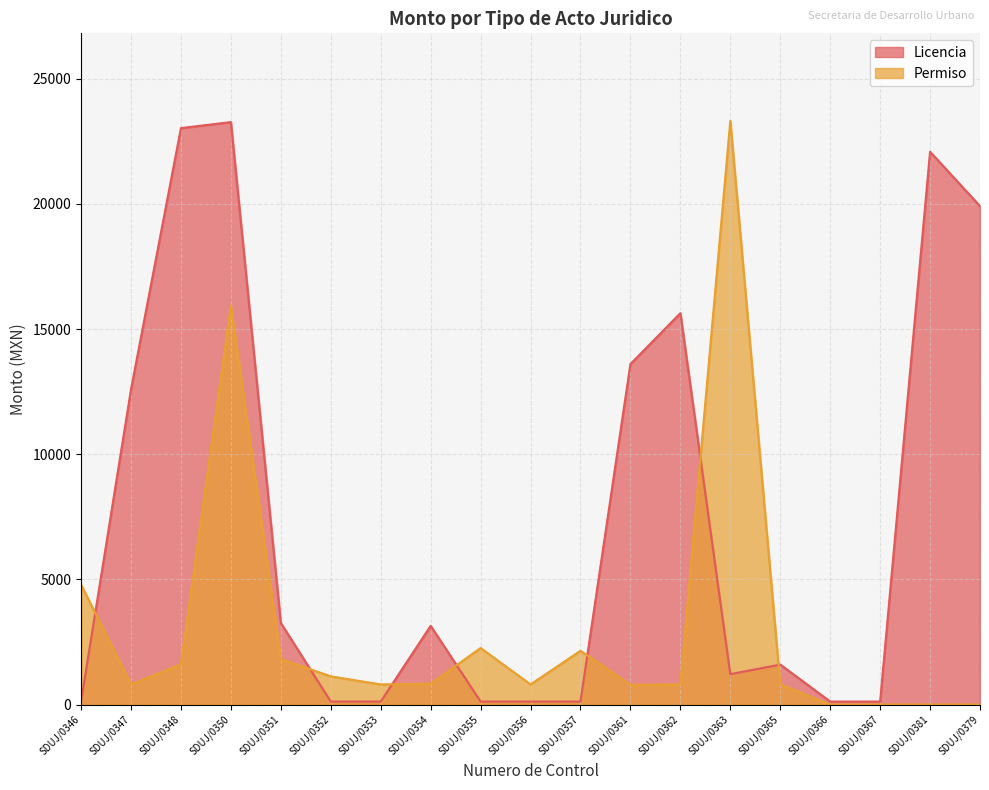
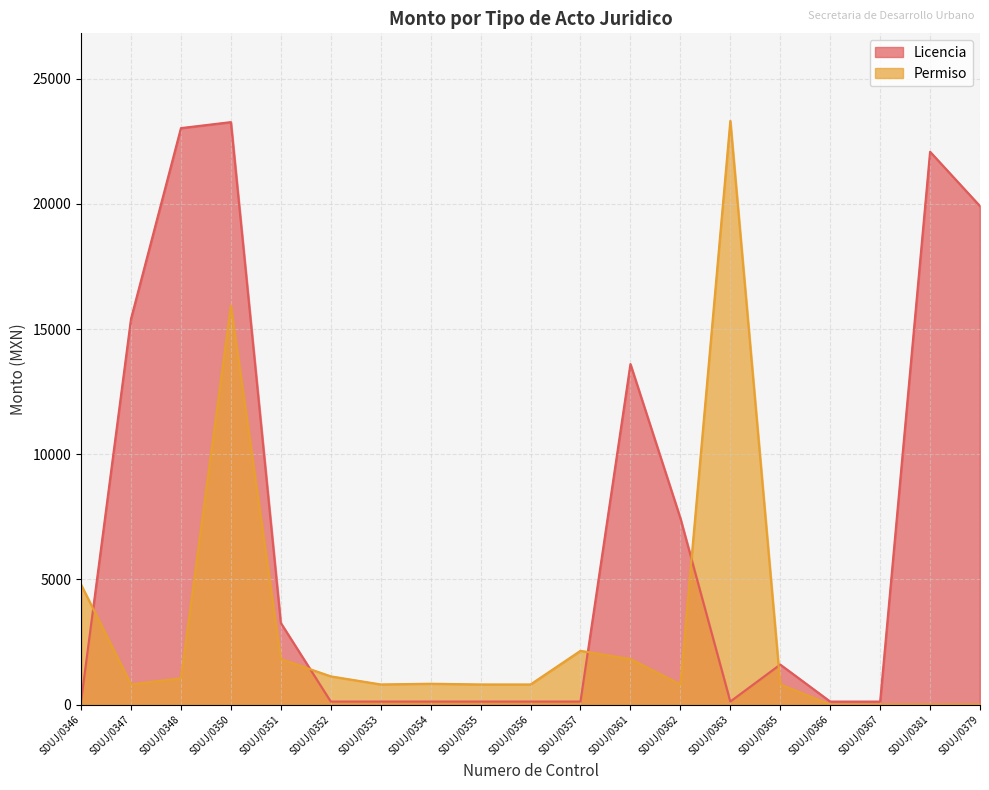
  {
    "Licencia": {
      "SDUJ/0346": 100,
-     "SDUJ/0347": 12600,
+     "SDUJ/0347": 15400,
      "SDUJ/0348": 23000,
      "SDUJ/0350": 23300,
      "SDUJ/0351": 3300,
      "SDUJ/0352": 100,
      "SDUJ/0353": 100,
-     "SDUJ/0354": 3100,
+     "SDUJ/0354": 100,
      "SDUJ/0355": 100,
      "SDUJ/0356": 100,
      "SDUJ/0357": 100,
      "SDUJ/0361": 13600,
-     "SDUJ/0362": 15600,
-     "SDUJ/0363": 1200,
+     "SDUJ/0362": 7400,
+     "SDUJ/0363": 100,
      "SDUJ/0365": 1600,
      "SDUJ/0366": 100,
      "SDUJ/0367": 100,
      "SDUJ/0381": 22100,
      "SDUJ/0379": 19900
    },
    "Permiso": {
      "SDUJ/0346": 4800,
      "SDUJ/0347": 800,
-     "SDUJ/0348": 1600,
+     "SDUJ/0348": 1000,
      "SDUJ/0350": 15900,
      "SDUJ/0351": 1800,
      "SDUJ/0352": 1100,
      "SDUJ/0353": 800,
      "SDUJ/0354": 800,
-     "SDUJ/0355": 2300,
+     "SDUJ/0355": 800,
      "SDUJ/0356": 800,
      "SDUJ/0357": 2100,
-     "SDUJ/0361": 800,
+     "SDUJ/0361": 1800,
      "SDUJ/0362": 800,
      "SDUJ/0363": 23300,
      "SDUJ/0365": 800,
      "SDUJ/0366": 0,
      "SDUJ/0367": 0,
      "SDUJ/0381": 0,
      "SDUJ/0379": 0
    }
  }
